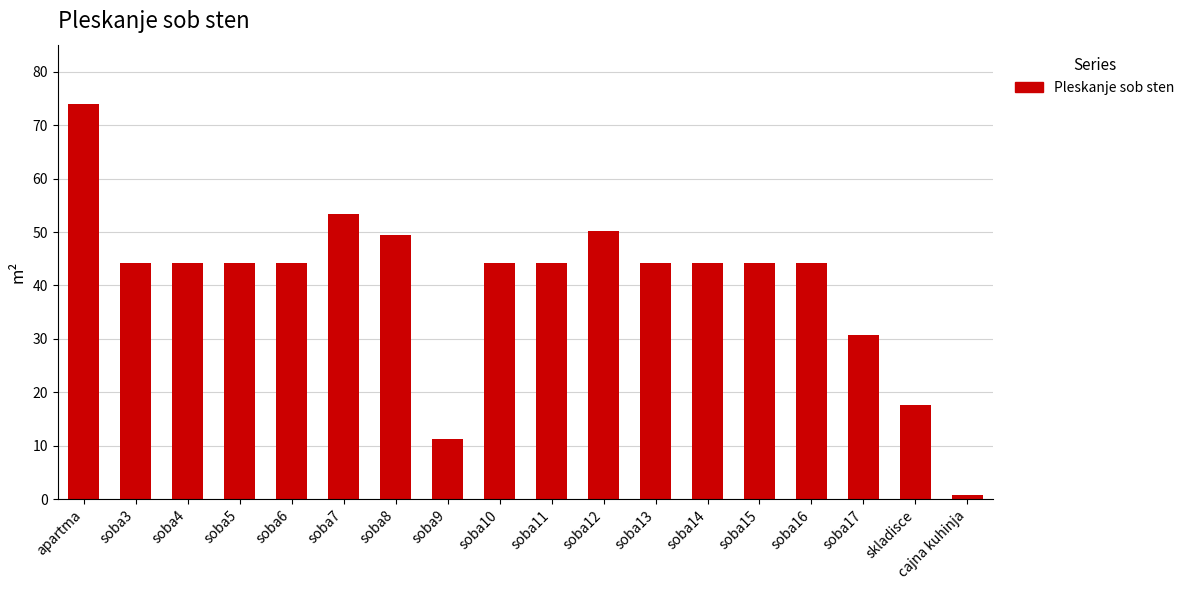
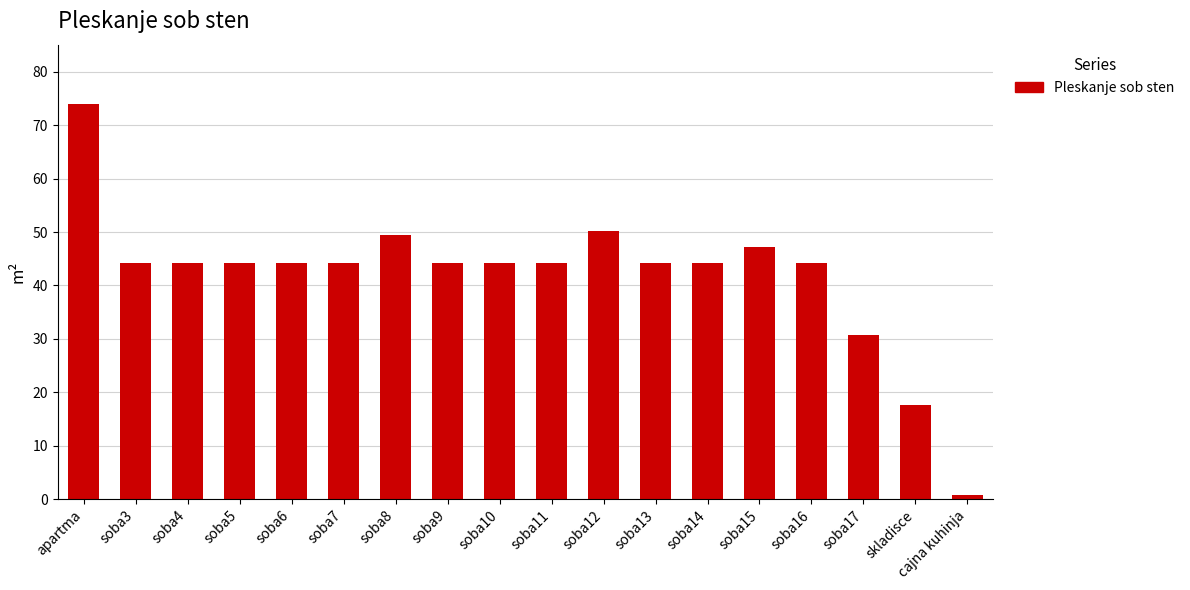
  {
    "apartma": 74,
    "soba3": 44,
    "soba4": 44,
    "soba5": 44,
    "soba6": 44,
-   "soba7": 53,
+   "soba7": 44,
    "soba8": 50,
-   "soba9": 11,
+   "soba9": 44,
    "soba10": 44,
    "soba11": 44,
    "soba12": 50,
    "soba13": 44,
    "soba14": 44,
-   "soba15": 44,
+   "soba15": 47,
    "soba16": 44,
    "soba17": 31,
    "skladisce": 18,
    "cajna kuhinja": 1
  }
